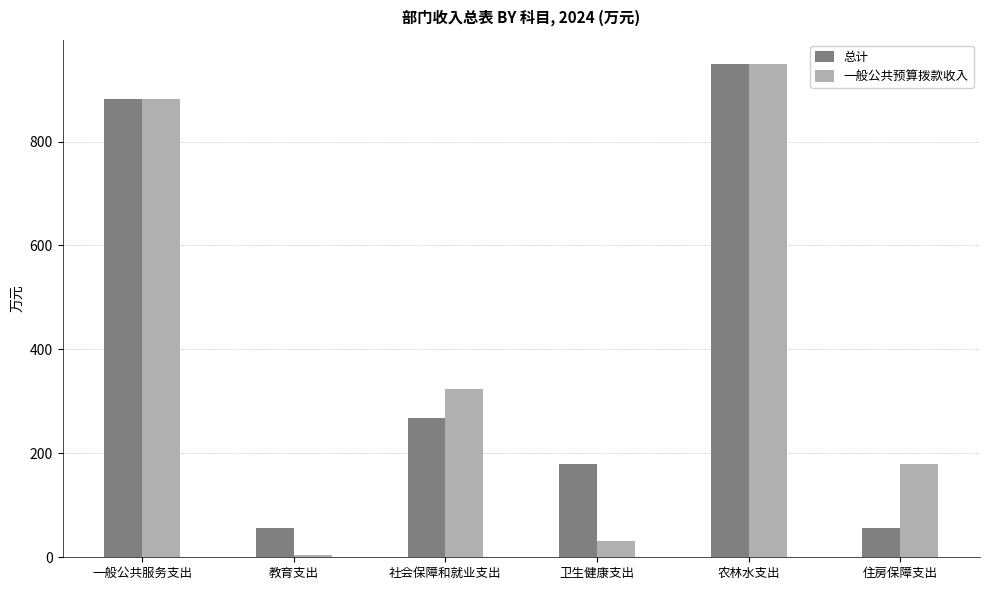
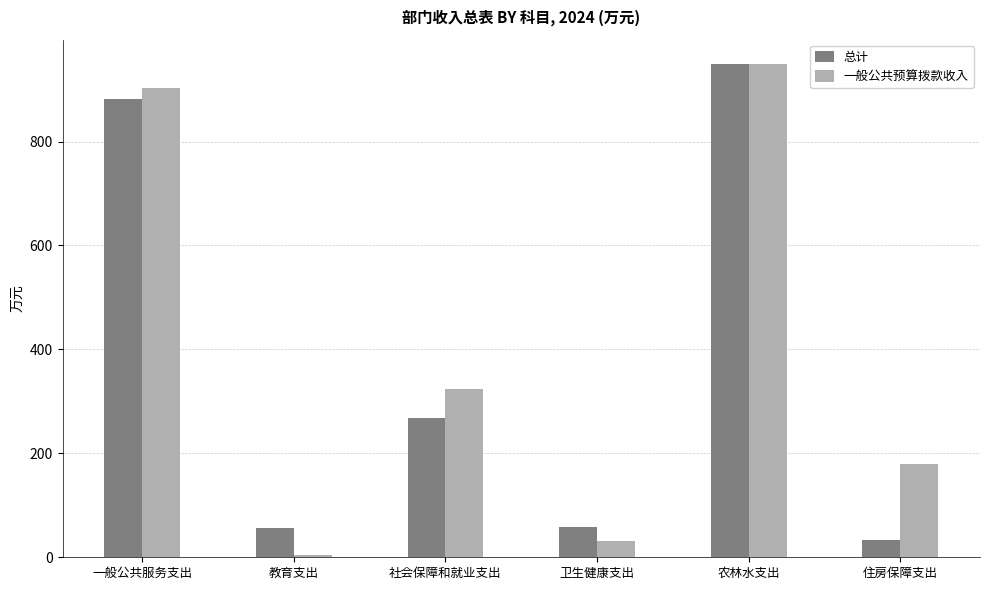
  {
    "总计": {
      "一般公共服务支出": 880,
      "教育支出": 60,
      "社会保障和就业支出": 270,
-     "卫生健康支出": 180,
+     "卫生健康支出": 60,
      "农林水支出": 950,
-     "住房保障支出": 60
+     "住房保障支出": 30
    },
    "一般公共预算拨款收入": {
-     "一般公共服务支出": 880,
+     "一般公共服务支出": 900,
      "社会保障和就业支出": 320,
      "卫生健康支出": 30,
      "农林水支出": 950,
      "住房保障支出": 180
    }
  }
